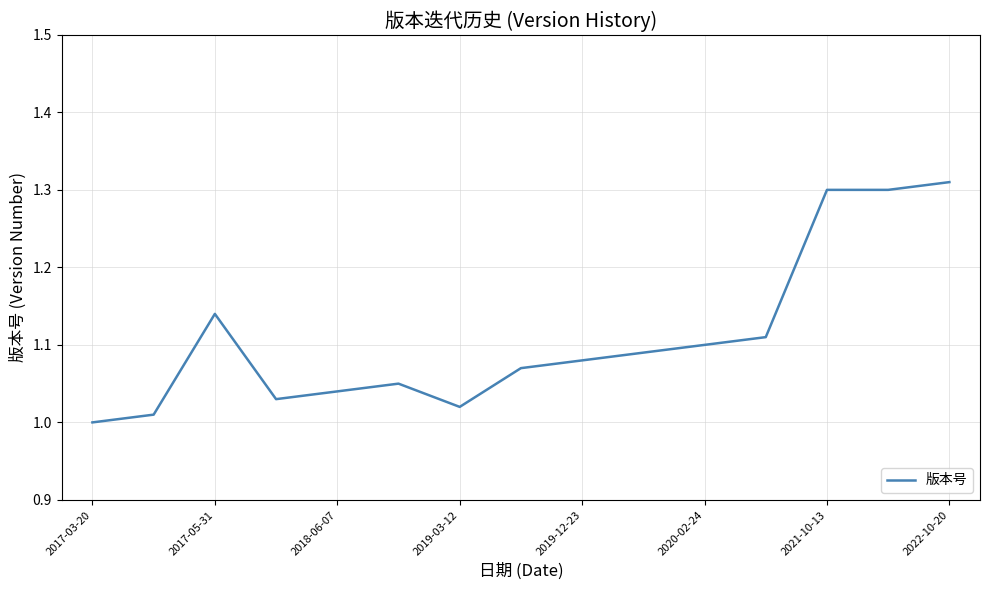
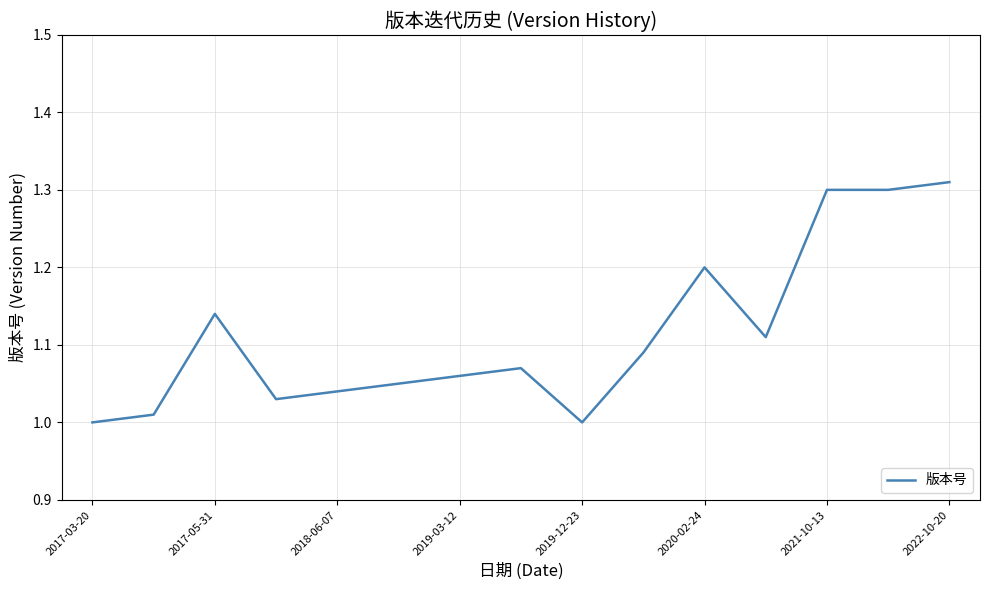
  {
    "2017-03-20": 1.00,
    "2017-05-31": 1.14,
    "2018-06-07": 1.04,
-   "2019-03-12": 1.02,
-   "2019-12-23": 1.08,
-   "2020-02-24": 1.1,
+   "2019-03-12": 1.06,
+   "2019-12-23": 1.00,
+   "2020-02-24": 1.2,
    "2021-10-13": 1.30,
    "2022-10-20": 1.31
  }
